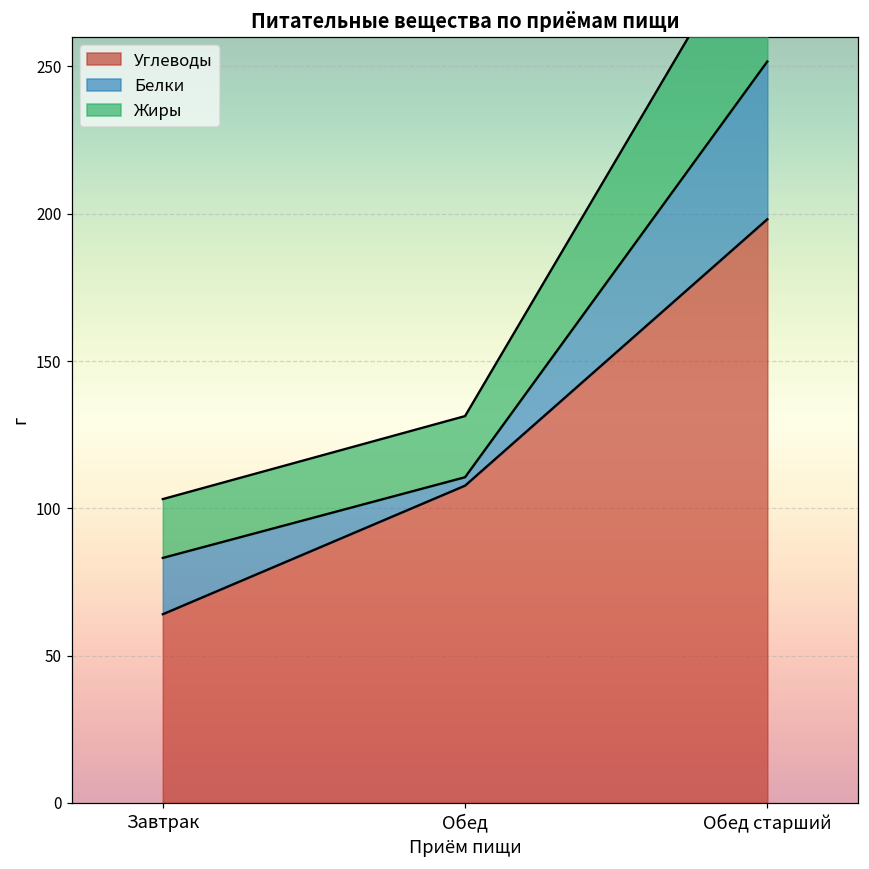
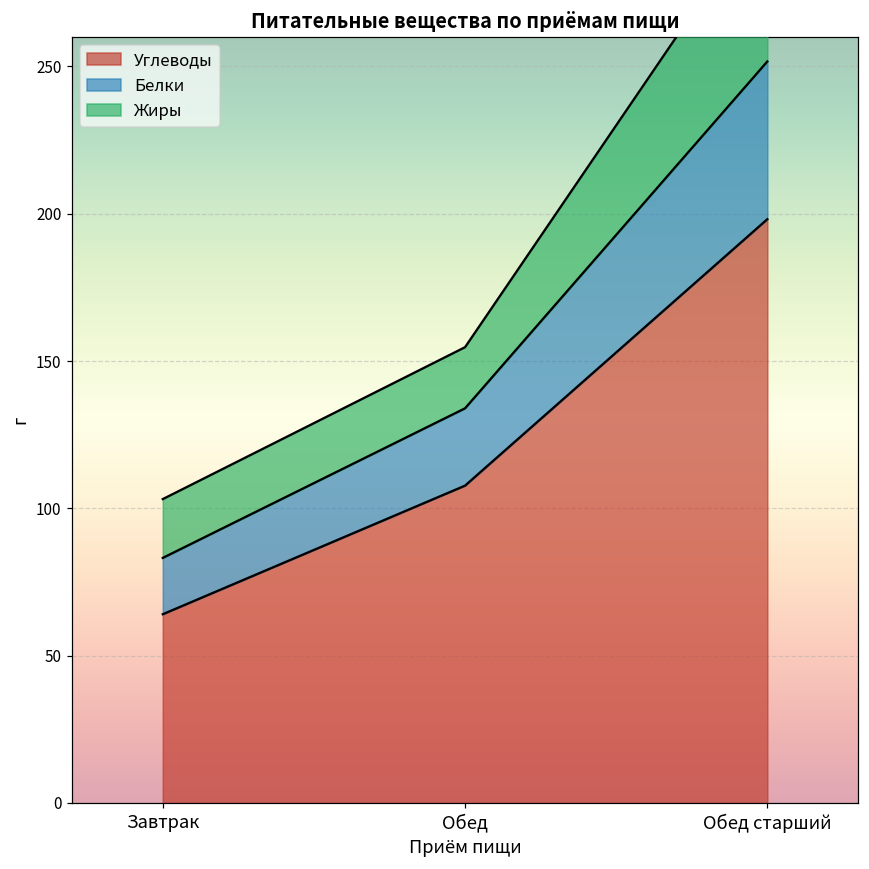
  {
    "Углеводы": {
      "Завтрак": 64,
      "Обед": 108,
      "Обед старший": 198
    },
    "Белки": {
      "Завтрак": 19,
-     "Обед": 3,
+     "Обед": 26,
      "Обед старший": 54
    },
    "Жиры": {
      "Завтрак": 20,
      "Обед": 21
    }
  }
